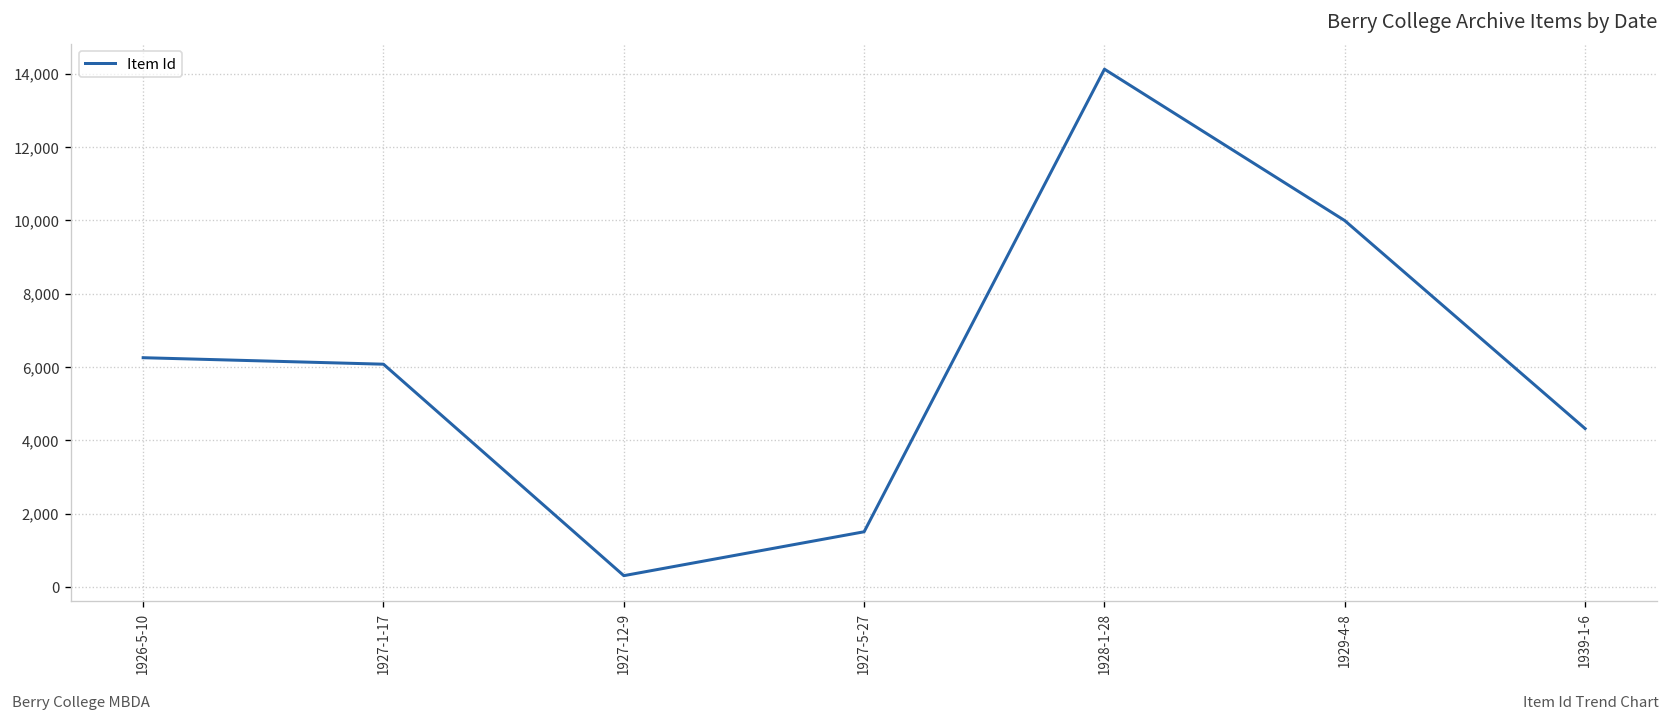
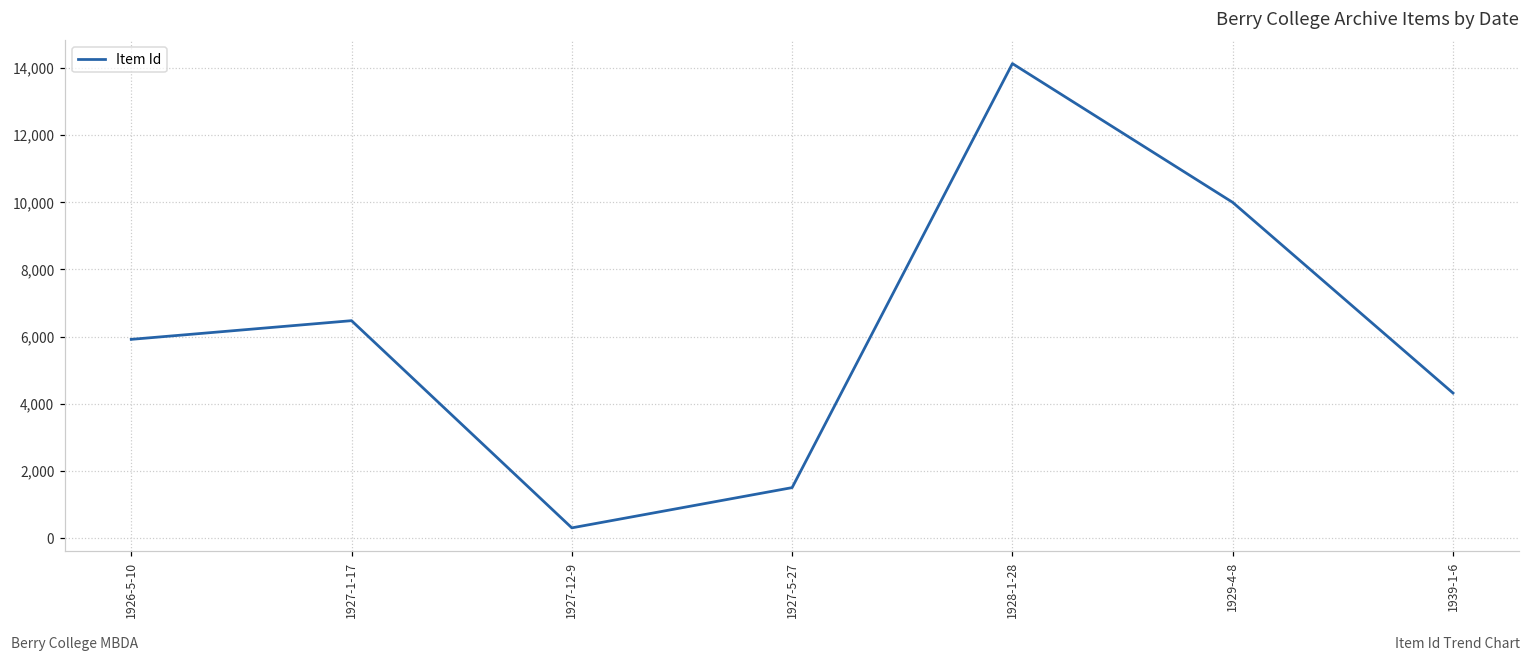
  {
-   "1926-5-10": "6,300",
-   "1927-1-17": "6,100",
+   "1926-5-10": "5,900",
+   "1927-1-17": "6,500",
    "1927-12-9": "300",
    "1927-5-27": "1,500",
    "1928-1-28": "14,100",
    "1929-4-8": "10,000",
    "1939-1-6": "4,300"
  }
